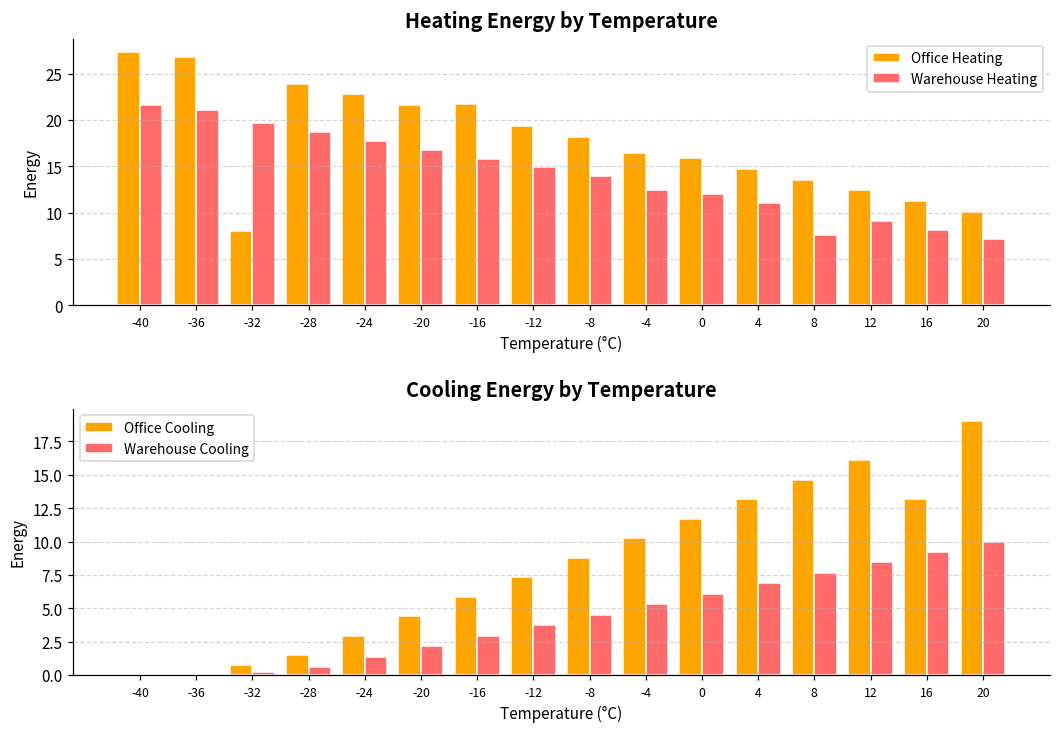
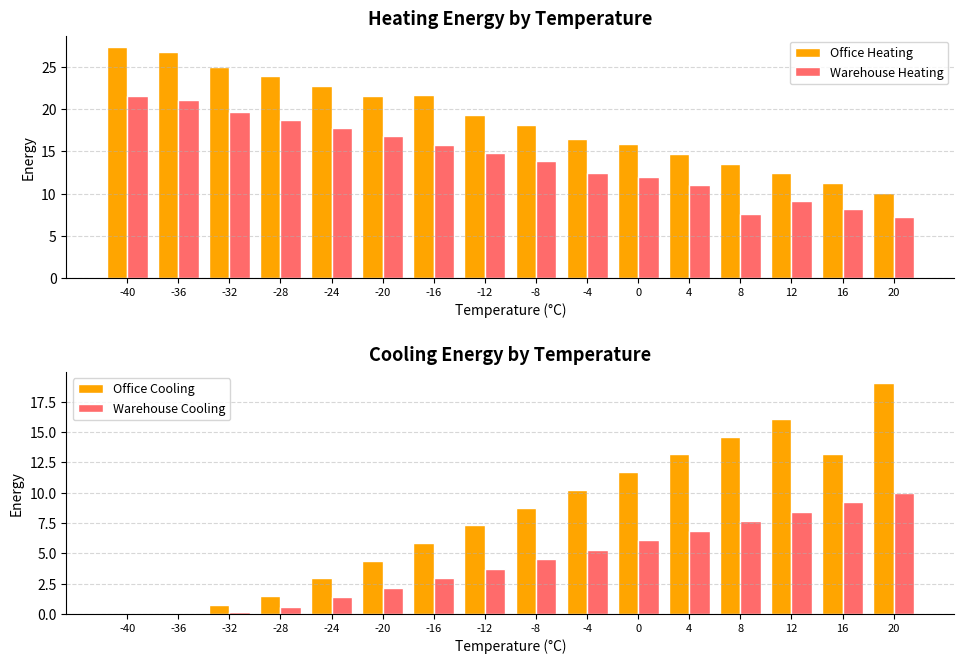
  {
    "Heating Energy by Temperature": {
      "Office Heating": {
        "-40": 27,
        "-36": 27,
-       "-32": 8,
+       "-32": 25,
        "-28": 24,
        "-24": 23,
        "-20": 22,
        "-16": 22,
        "-12": 19,
        "-8": 18,
        "-4": 16,
        "0": 16,
        "4": 15,
        "8": 14,
        "12": 12,
        "16": 11,
        "20": 10
      },
      "Warehouse Heating": {
        "-40": 22,
        "-36": 21,
        "-32": 20,
        "-28": 19,
        "-24": 18,
        "-20": 17,
        "-16": 16,
        "-12": 15,
        "-8": 14,
        "-4": 12,
        "0": 12,
        "4": 11,
        "8": 8,
        "12": 9,
        "16": 8,
        "20": 7
      }
    },
    "Cooling Energy by Temperature": {
      "Office Cooling": {
        "-40": 0.0,
        "-36": 0.0,
        "-32": 0.7,
        "-28": 1.5,
        "-24": 2.9,
        "-20": 4.4,
        "-16": 5.9,
        "-12": 7.3,
        "-8": 8.8,
        "-4": 10.2,
        "0": 11.7,
        "4": 13.2,
        "8": 14.6,
        "12": 16.1,
        "16": 13.2,
        "20": 19.0
      },
      "Warehouse Cooling": {
        "-40": 0.0,
        "-36": 0.0,
        "-28": 0.6,
        "-24": 1.4,
        "-20": 2.2,
        "-16": 2.9,
        "-12": 3.7,
        "-8": 4.5,
        "-4": 5.3,
        "0": 6.1,
        "4": 6.9,
        "8": 7.6,
        "12": 8.4,
        "16": 9.2,
        "20": 10.0
      }
    }
  }
